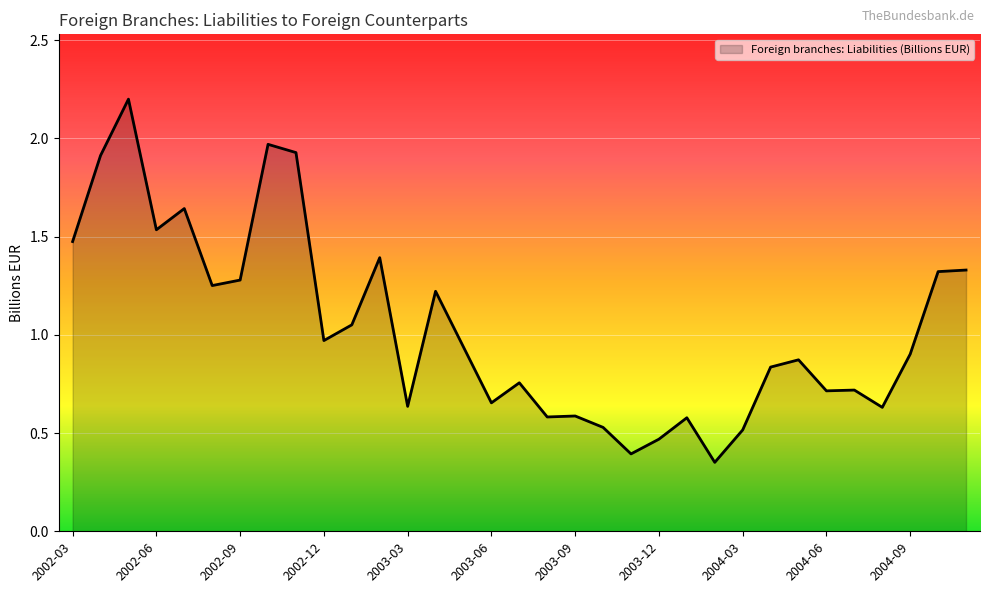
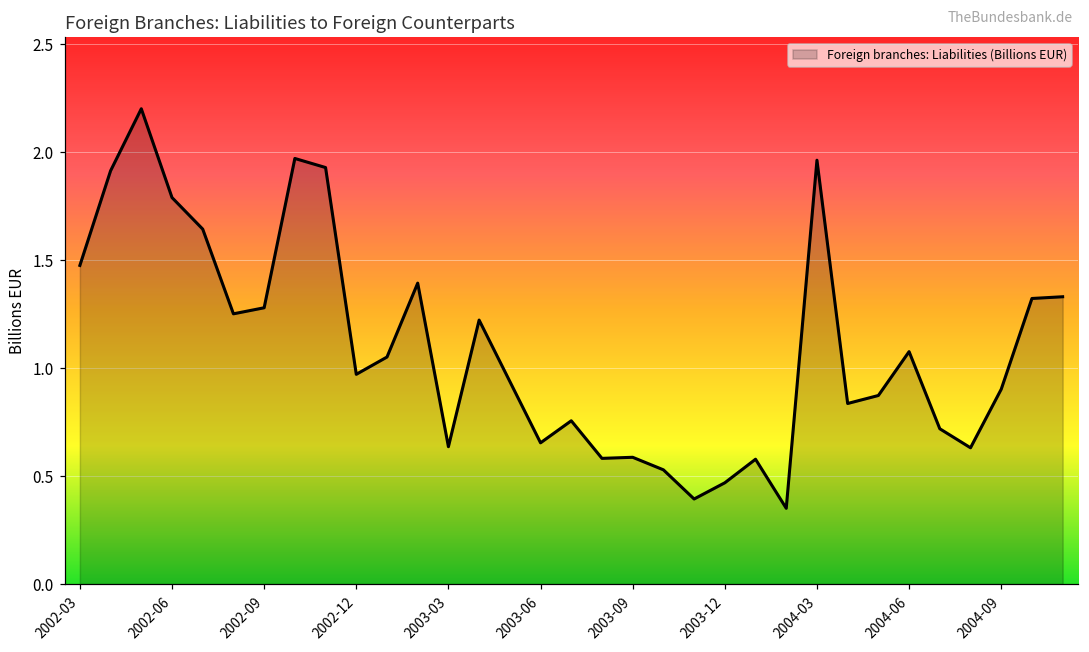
  {
    "2002-03": 1.48,
-   "2002-06": 1.54,
+   "2002-06": 1.79,
    "2002-09": 1.28,
    "2002-12": 0.97,
    "2003-03": 0.64,
    "2003-06": 0.65,
    "2003-09": 0.59,
    "2003-12": 0.47,
-   "2004-03": 0.52,
-   "2004-06": 0.72,
+   "2004-03": 1.96,
+   "2004-06": 1.08,
    "2004-09": 0.90
  }
